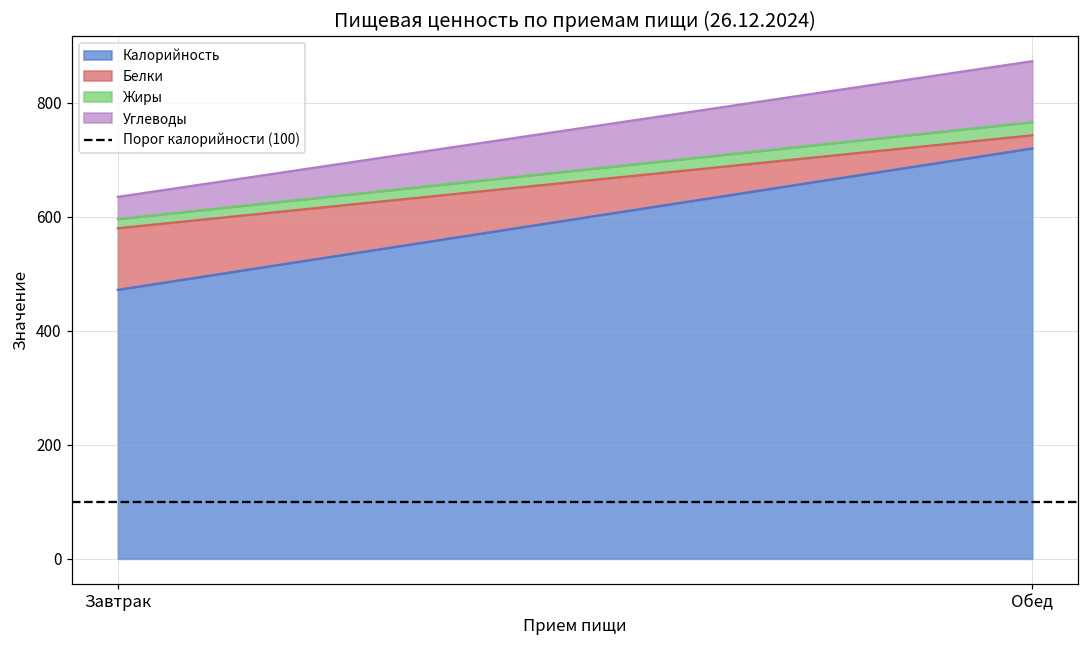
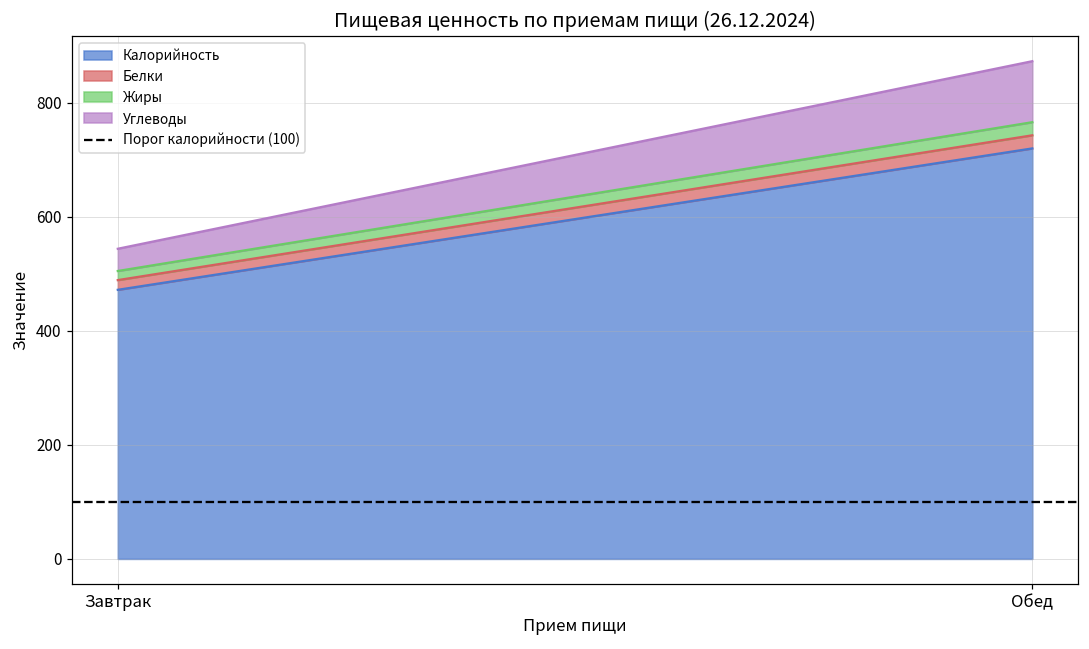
  {
    "Калорийность": {
      "Завтрак": 470,
      "Обед": 720
    },
    "Белки": {
-     "Завтрак": 110,
+     "Завтрак": 20,
      "Обед": 20
    },
    "Жиры": {
      "Завтрак": 20,
      "Обед": 20
    },
    "Углеводы": {
      "Завтрак": 40,
      "Обед": 110
    }
  }
